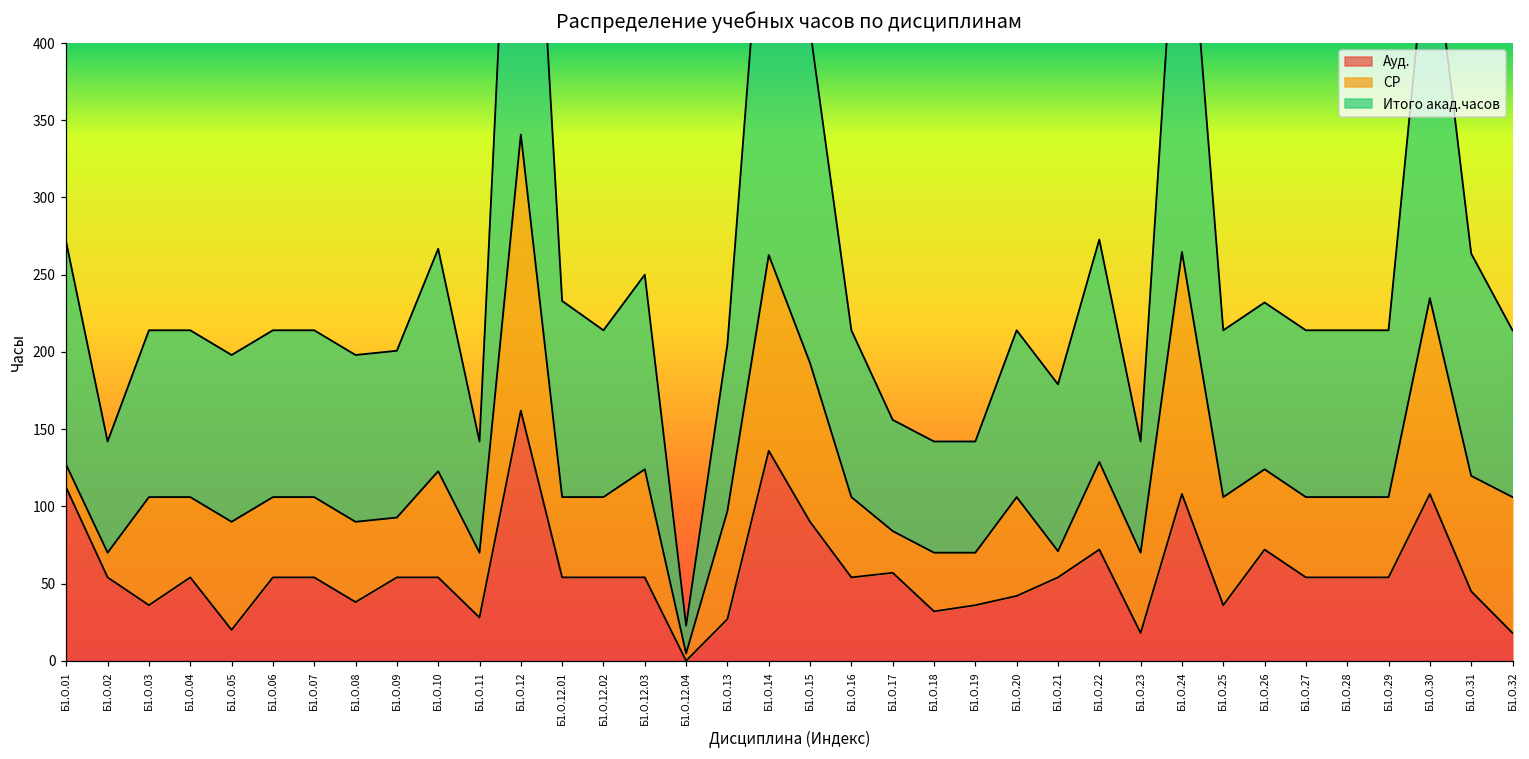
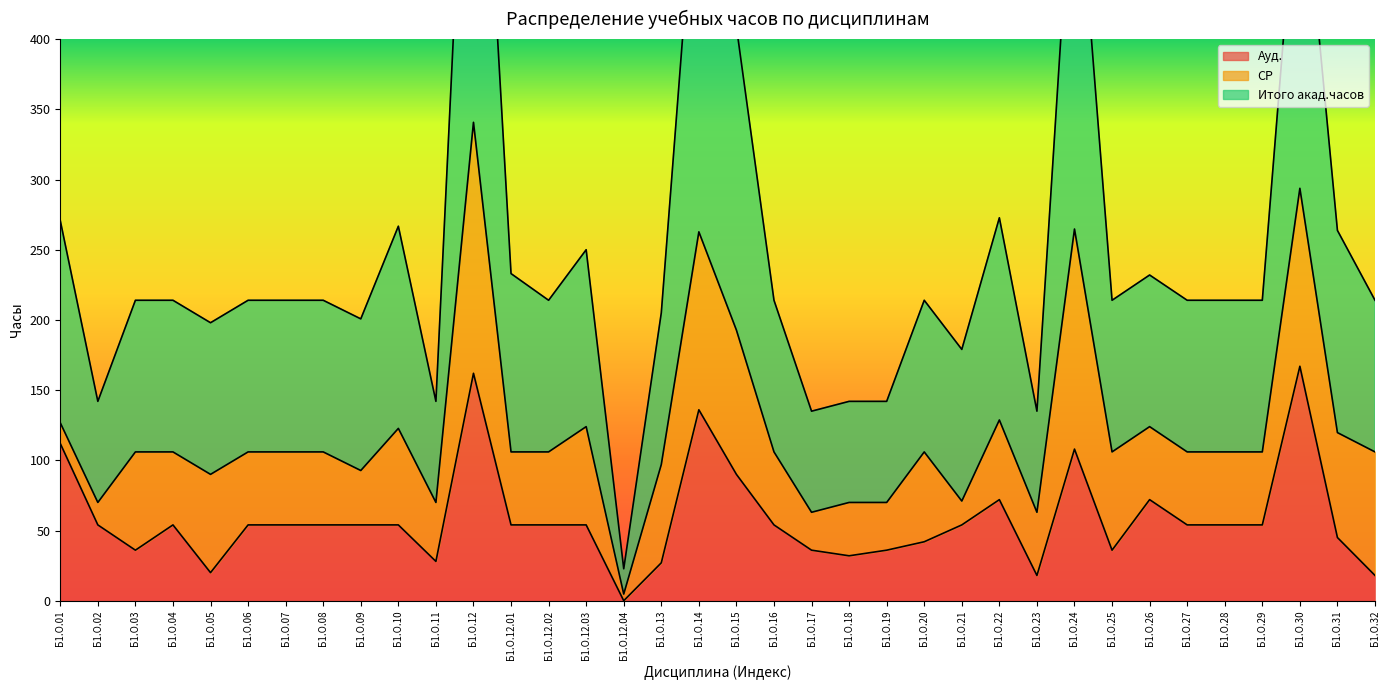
  {
    "Ауд.": {
      "Б1.О.01": 112,
      "Б1.О.02": 54,
      "Б1.О.03": 36,
      "Б1.О.04": 54,
      "Б1.О.05": 20,
      "Б1.О.06": 54,
      "Б1.О.07": 54,
-     "Б1.О.08": 38,
+     "Б1.О.08": 54,
      "Б1.О.09": 54,
      "Б1.О.10": 54,
      "Б1.О.11": 28,
      "Б1.О.12": 162,
      "Б1.О.12.01": 54,
      "Б1.О.12.02": 54,
      "Б1.О.12.03": 54,
      "Б1.О.12.04": 0,
      "Б1.О.13": 27,
      "Б1.О.14": 136,
      "Б1.О.15": 90,
      "Б1.О.16": 54,
-     "Б1.О.17": 57,
+     "Б1.О.17": 36,
      "Б1.О.18": 32,
      "Б1.О.19": 36,
      "Б1.О.20": 42,
      "Б1.О.21": 54,
      "Б1.О.22": 72,
      "Б1.О.23": 18,
      "Б1.О.24": 108,
      "Б1.О.25": 36,
      "Б1.О.26": 72,
      "Б1.О.27": 54,
      "Б1.О.28": 54,
      "Б1.О.29": 54,
-     "Б1.О.30": 108,
+     "Б1.О.30": 167,
      "Б1.О.31": 45,
      "Б1.О.32": 18
    },
    "СР": {
      "Б1.О.01": 15,
      "Б1.О.02": 16,
      "Б1.О.03": 70,
      "Б1.О.04": 52,
      "Б1.О.05": 70,
      "Б1.О.06": 52,
      "Б1.О.07": 52,
      "Б1.О.08": 52,
      "Б1.О.09": 39,
      "Б1.О.10": 69,
      "Б1.О.11": 42,
      "Б1.О.12": 179,
      "Б1.О.12.01": 52,
      "Б1.О.12.02": 52,
      "Б1.О.12.03": 70,
      "Б1.О.12.04": 5,
      "Б1.О.13": 70,
      "Б1.О.14": 127,
      "Б1.О.15": 103,
      "Б1.О.16": 52,
      "Б1.О.17": 27,
      "Б1.О.18": 38,
      "Б1.О.19": 34,
      "Б1.О.20": 64,
      "Б1.О.21": 17,
      "Б1.О.22": 57,
-     "Б1.О.23": 52,
+     "Б1.О.23": 45,
      "Б1.О.24": 157,
      "Б1.О.25": 70,
      "Б1.О.26": 52,
      "Б1.О.27": 52,
      "Б1.О.28": 52,
      "Б1.О.29": 52,
      "Б1.О.30": 127,
      "Б1.О.31": 75,
      "Б1.О.32": 88
    },
    "Итого акад.часов": {
      "Б1.О.01": 144,
      "Б1.О.02": 72,
      "Б1.О.03": 108,
      "Б1.О.04": 108,
      "Б1.О.05": 108,
      "Б1.О.06": 108,
      "Б1.О.07": 108,
      "Б1.О.08": 108,
      "Б1.О.09": 108,
      "Б1.О.10": 144,
      "Б1.О.11": 72,
      "Б1.О.12.01": 127,
      "Б1.О.12.02": 108,
      "Б1.О.12.03": 126,
      "Б1.О.12.04": 18,
      "Б1.О.13": 108,
      "Б1.О.16": 108,
      "Б1.О.17": 72,
      "Б1.О.18": 72,
      "Б1.О.19": 72,
      "Б1.О.20": 108,
      "Б1.О.21": 108,
      "Б1.О.22": 144,
      "Б1.О.23": 72,
      "Б1.О.25": 108,
      "Б1.О.26": 108,
      "Б1.О.27": 108,
      "Б1.О.28": 108,
      "Б1.О.29": 108,
      "Б1.О.31": 144,
      "Б1.О.32": 108
    }
  }
